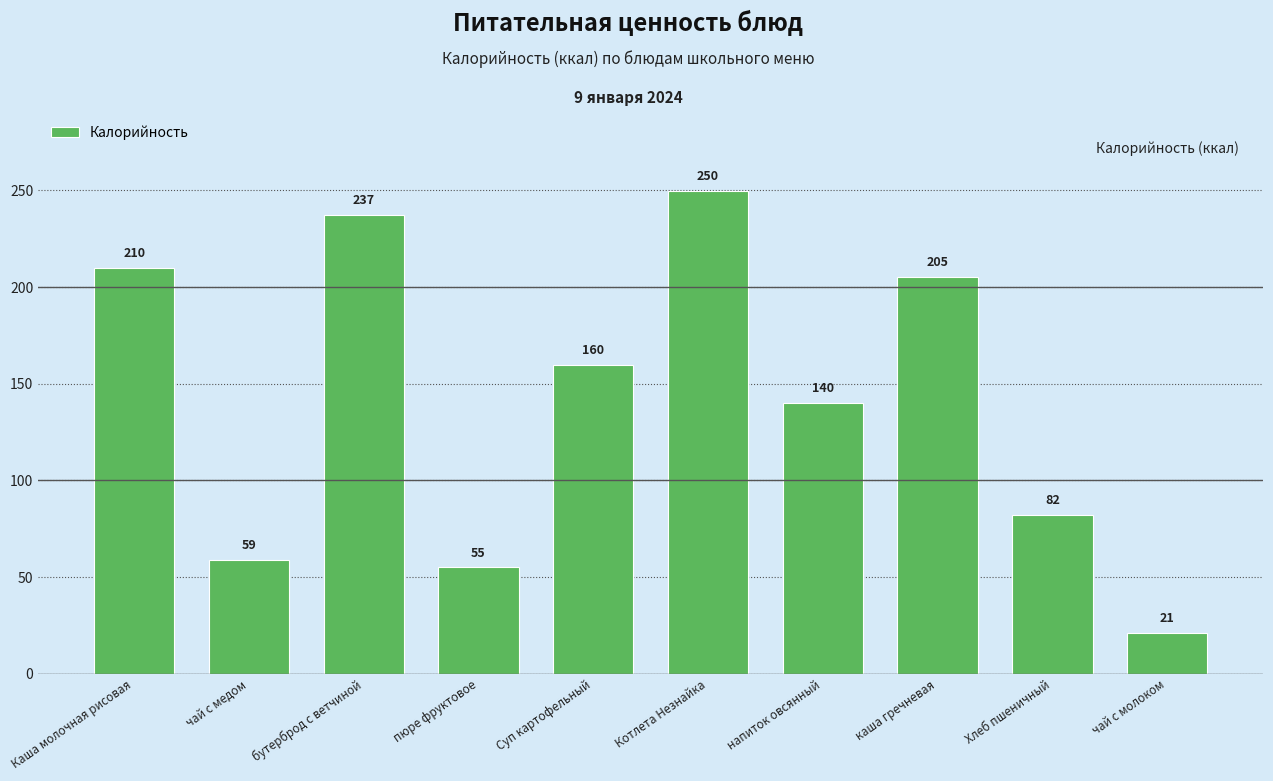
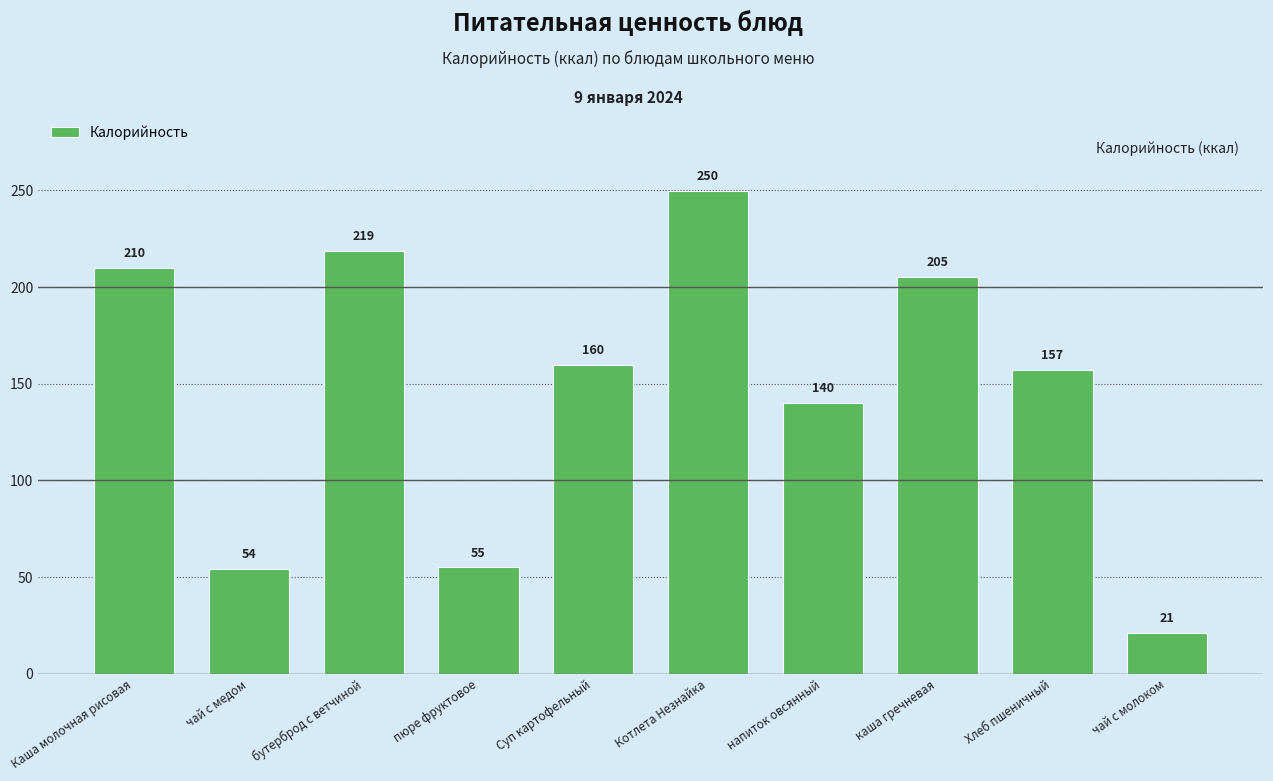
  {
    "Каша молочная рисовая": 210,
-   "чай с медом": 59,
-   "бутерброд с ветчиной": 237,
+   "чай с медом": 54,
+   "бутерброд с ветчиной": 219,
    "пюре фруктовое": 55,
    "Суп картофельный": 160,
    "Котлета Незнайка": 250,
    "напиток овсянный": 140,
    "каша гречневая": 205,
-   "Хлеб пшеничный": 82,
+   "Хлеб пшеничный": 157,
    "чай с молоком": 21
  }
